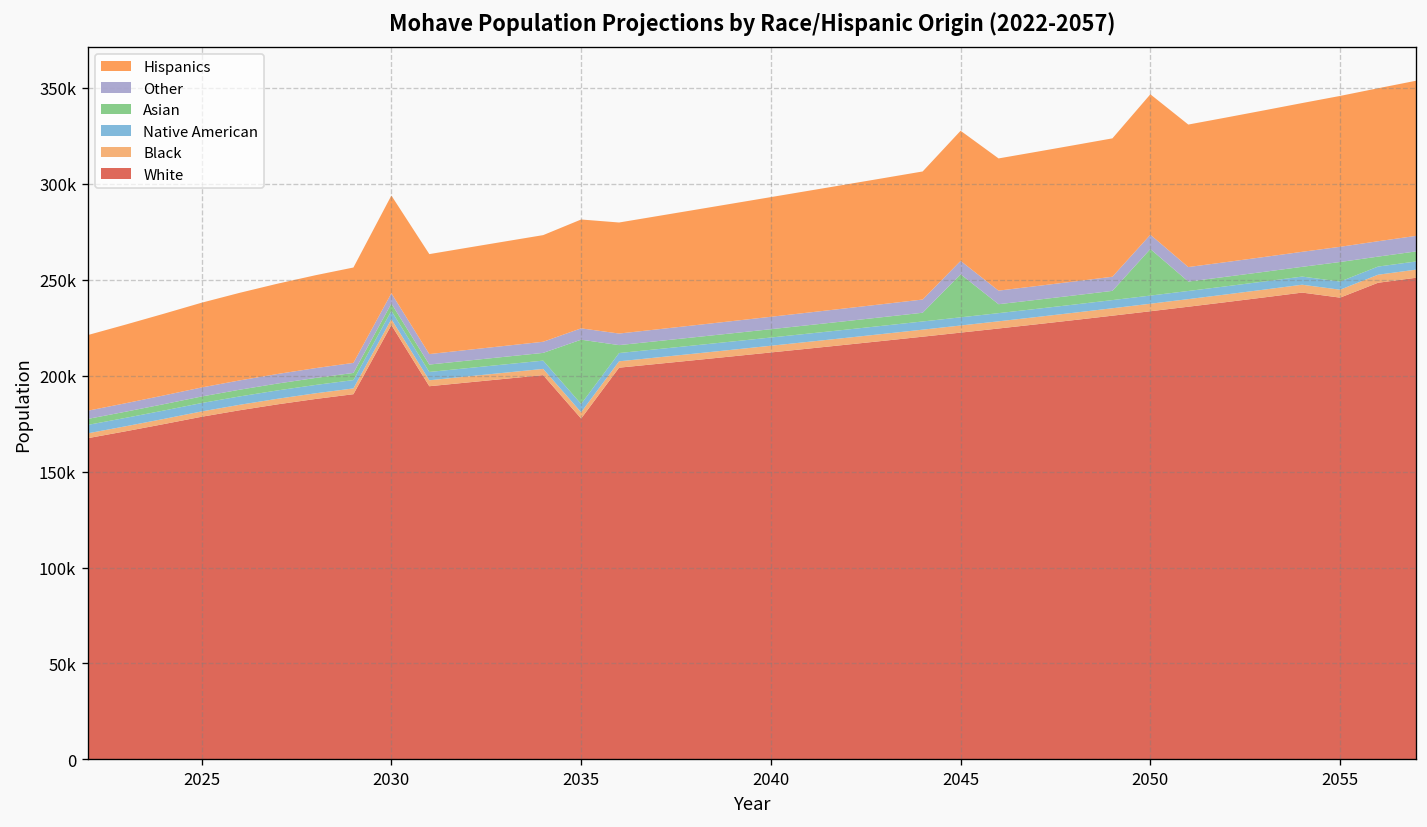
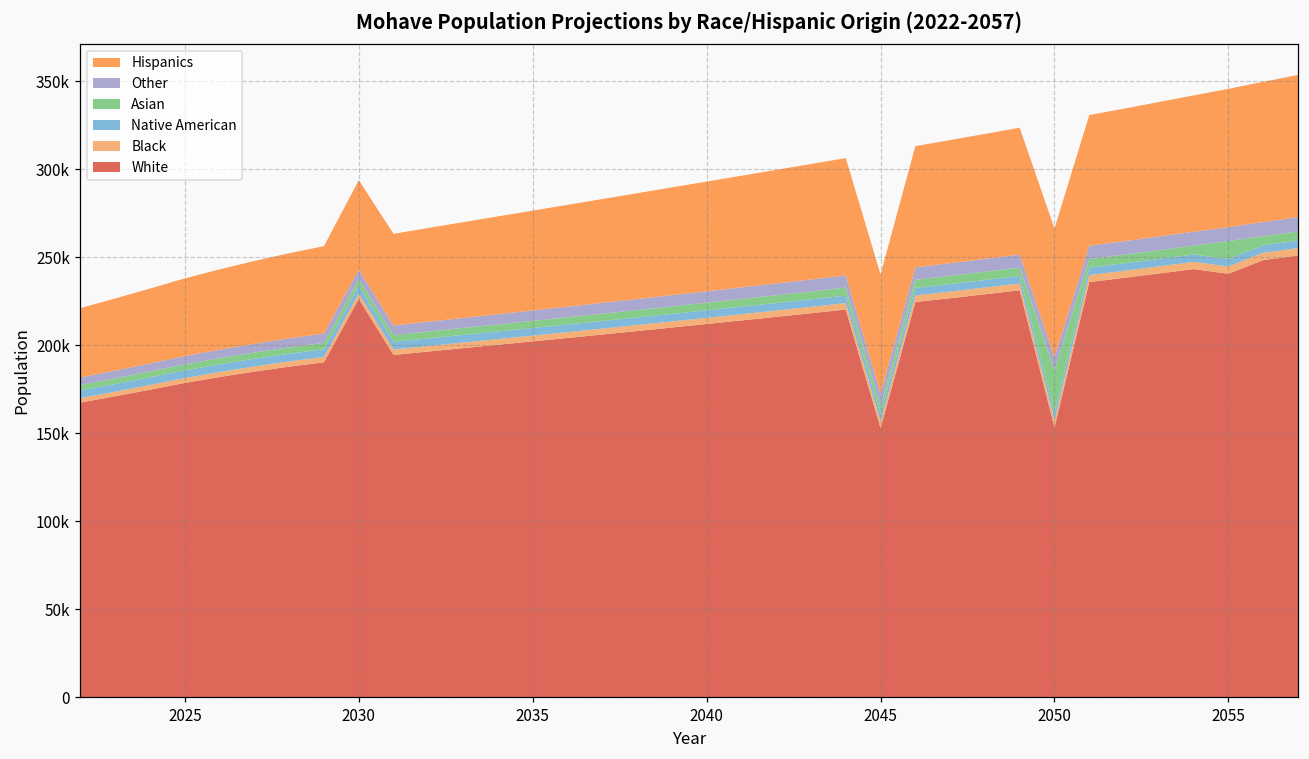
  {
    "White": {
      "2025": 179000,
      "2030": 226000,
-     "2035": 178000,
+     "2035": 202000,
      "2040": 212000,
-     "2045": 222000,
-     "2050": 234000,
+     "2045": 153000,
+     "2050": 153000,
      "2055": 241000
    },
    "Asian": {
      "2025": 3000,
      "2030": 4000,
-     "2035": 33000,
+     "2035": 4000,
      "2040": 4000,
-     "2045": 22000,
+     "2045": 5000,
      "2050": 24000,
      "2055": 10000
    }
  }
